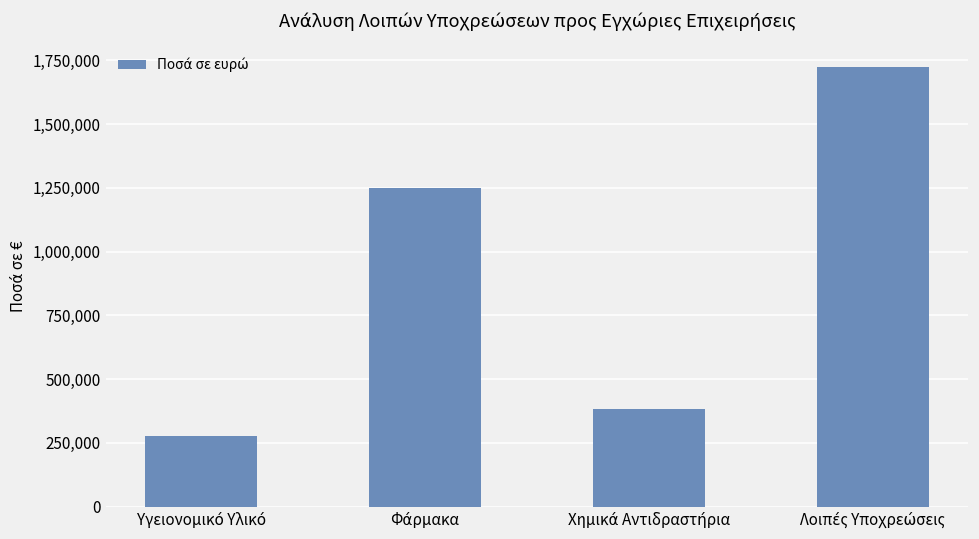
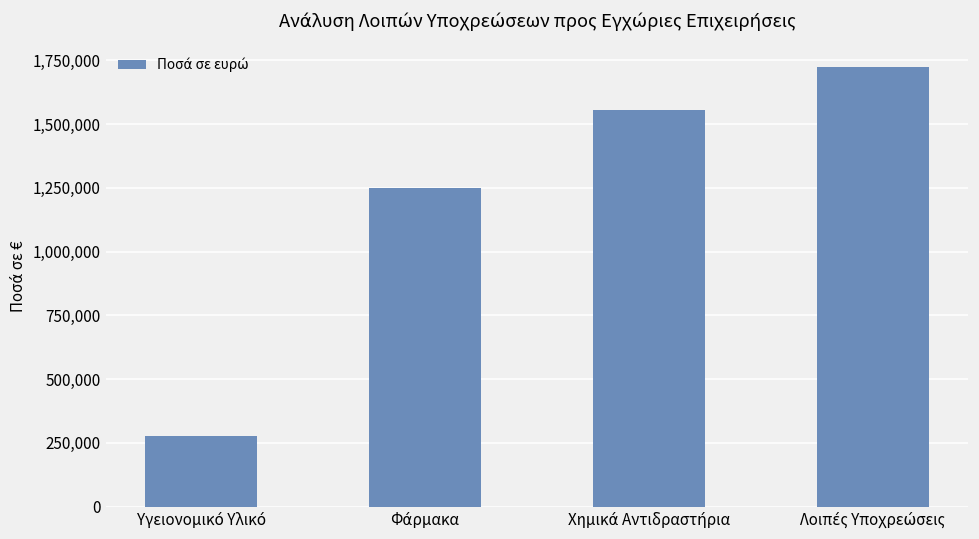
  {
    "Υγειονομικό Υλικό": "280,000",
    "Φάρμακα": "1,250,000",
-   "Χημικά Αντιδραστήρια": "380,000",
+   "Χημικά Αντιδραστήρια": "1,560,000",
    "Λοιπές Υποχρεώσεις": "1,720,000"
  }
